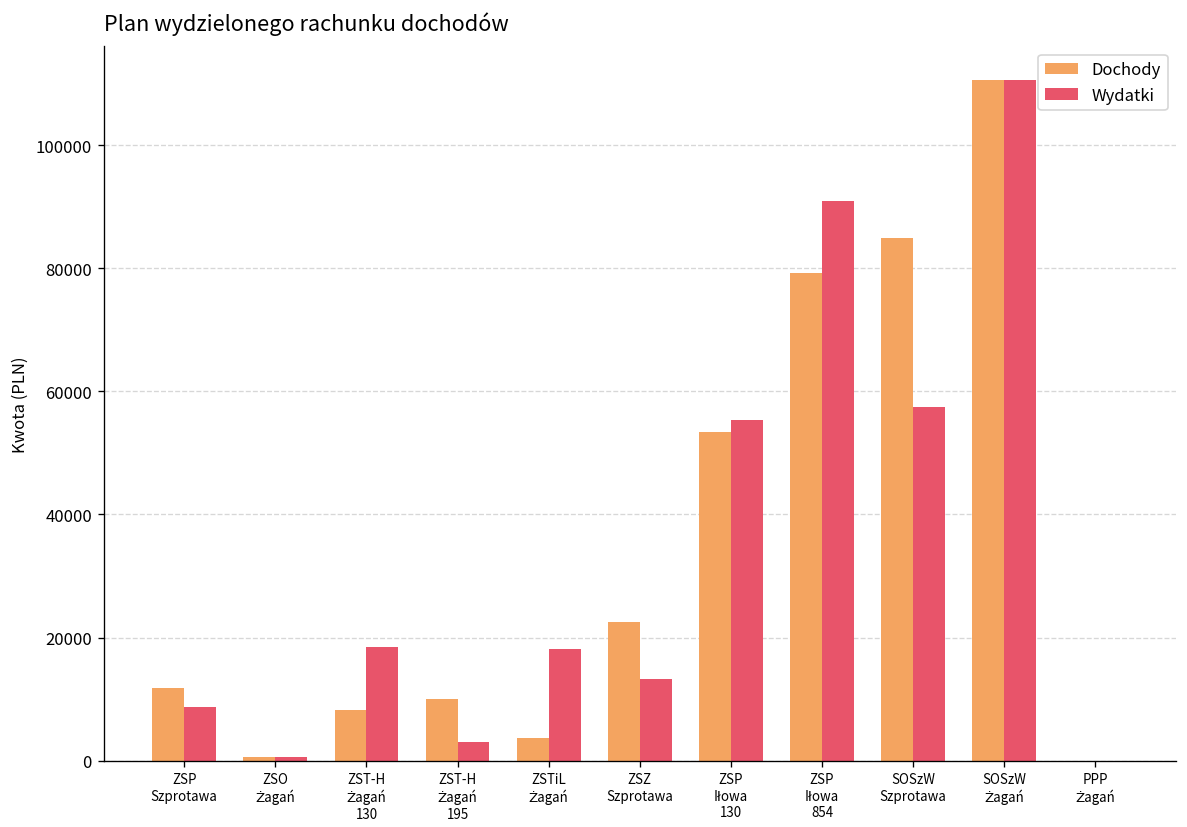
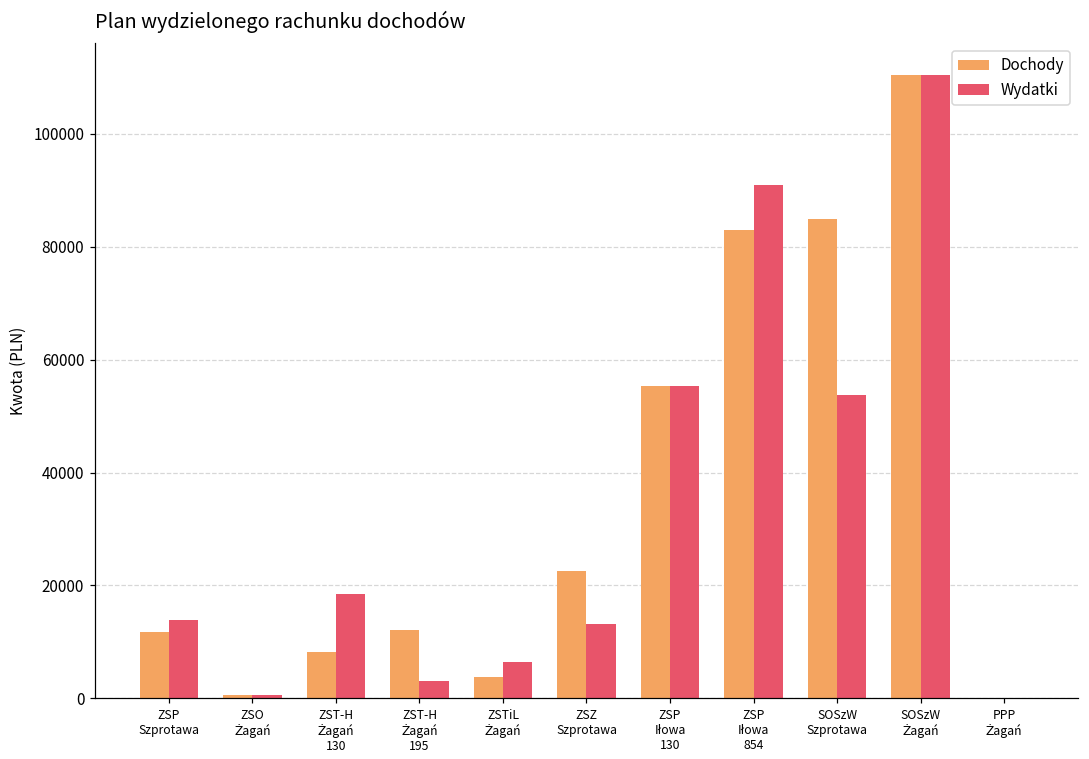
  {
    "Dochody": {
      "ZSP Szprotawa": 12000,
      "ZSO Żagań": 1000,
      "ZST-H Żagań 130": 8000,
-     "ZST-H Żagań 195": 10000,
+     "ZST-H Żagań 195": 12000,
      "ZSTiL Żagań": 4000,
      "ZSZ Szprotawa": 23000,
-     "ZSP Iłowa 130": 53000,
-     "ZSP Iłowa 854": 79000,
+     "ZSP Iłowa 130": 55000,
+     "ZSP Iłowa 854": 83000,
      "SOSzW Szprotawa": 85000,
      "SOSzW Żagań": 111000,
      "PPP Żagań": 0
    },
    "Wydatki": {
-     "ZSP Szprotawa": 9000,
+     "ZSP Szprotawa": 14000,
      "ZSO Żagań": 1000,
      "ZST-H Żagań 130": 18000,
      "ZST-H Żagań 195": 3000,
-     "ZSTiL Żagań": 18000,
+     "ZSTiL Żagań": 6000,
      "ZSZ Szprotawa": 13000,
      "ZSP Iłowa 130": 55000,
      "ZSP Iłowa 854": 91000,
-     "SOSzW Szprotawa": 58000,
+     "SOSzW Szprotawa": 54000,
      "SOSzW Żagań": 111000,
      "PPP Żagań": 0
    }
  }
